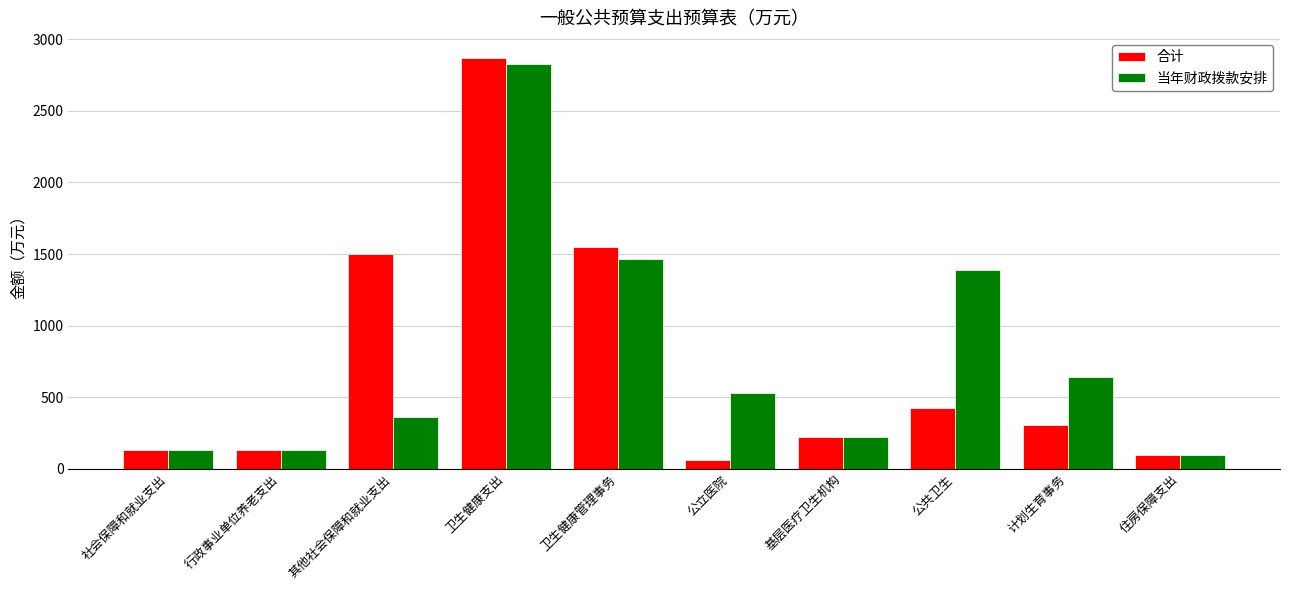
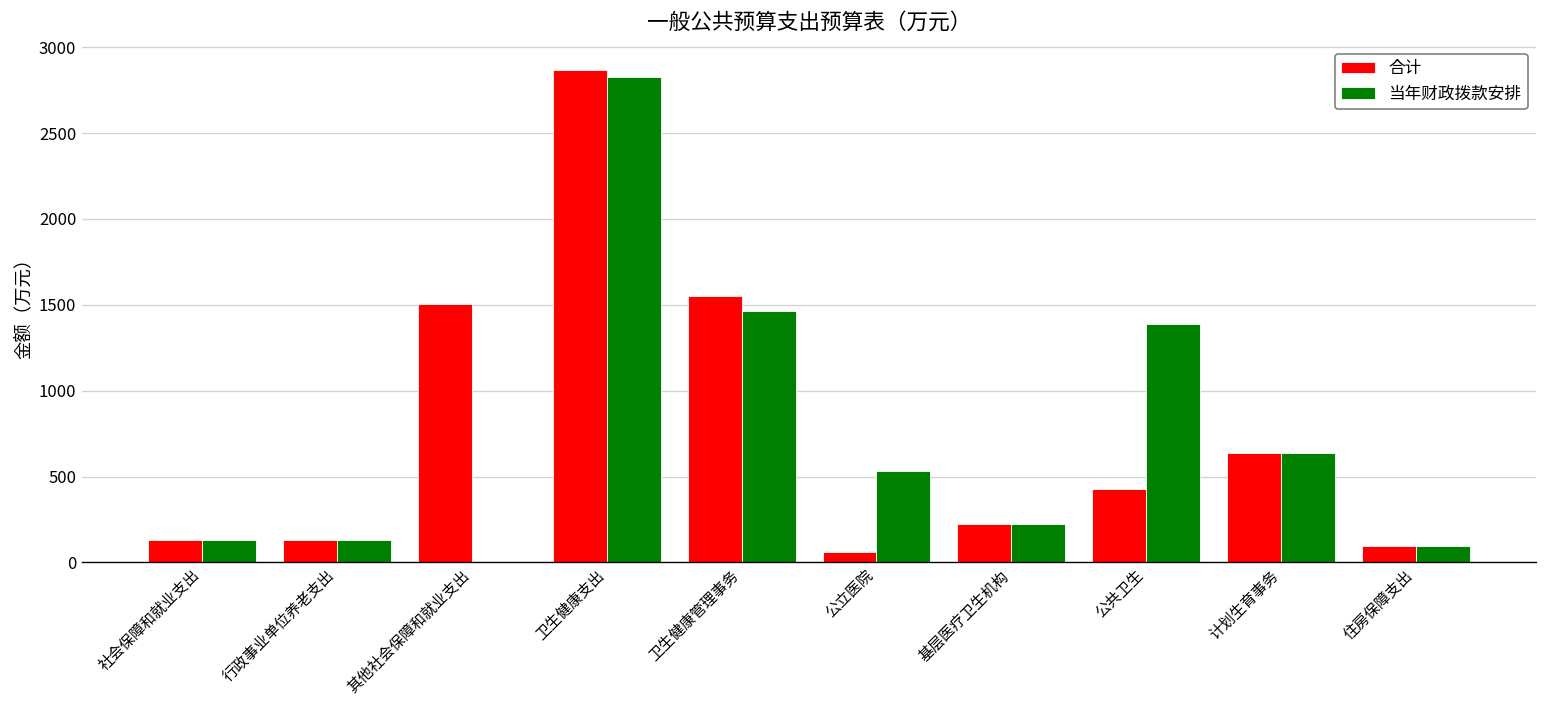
  {
    "合计": {
      "社会保障和就业支出": 130,
      "行政事业单位养老支出": 130,
      "其他社会保障和就业支出": 1500,
      "卫生健康支出": 2870,
      "卫生健康管理事务": 1550,
      "公立医院": 60,
      "基层医疗卫生机构": 220,
      "公共卫生": 430,
-     "计划生育事务": 310,
+     "计划生育事务": 640,
      "住房保障支出": 100
    },
    "当年财政拨款安排": {
      "社会保障和就业支出": 130,
      "行政事业单位养老支出": 130,
-     "其他社会保障和就业支出": 360,
+     "其他社会保障和就业支出": 0,
      "卫生健康支出": 2830,
      "卫生健康管理事务": 1460,
      "公立医院": 530,
      "基层医疗卫生机构": 220,
      "公共卫生": 1390,
      "计划生育事务": 640,
      "住房保障支出": 100
    }
  }
